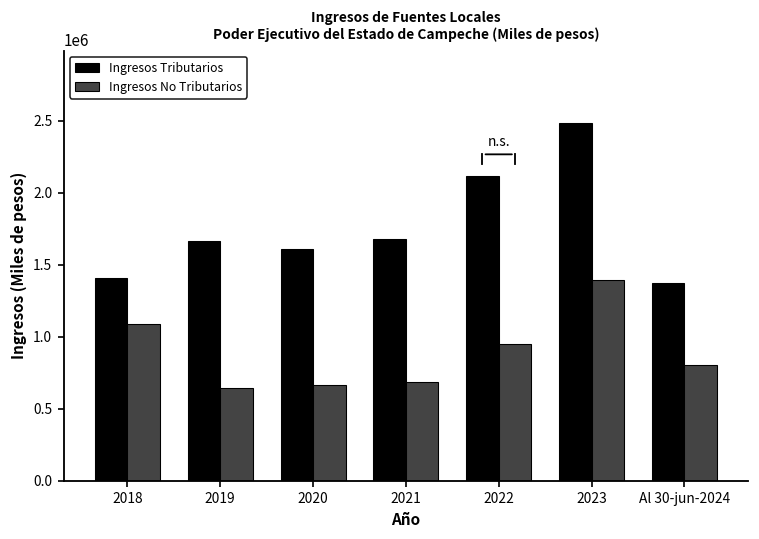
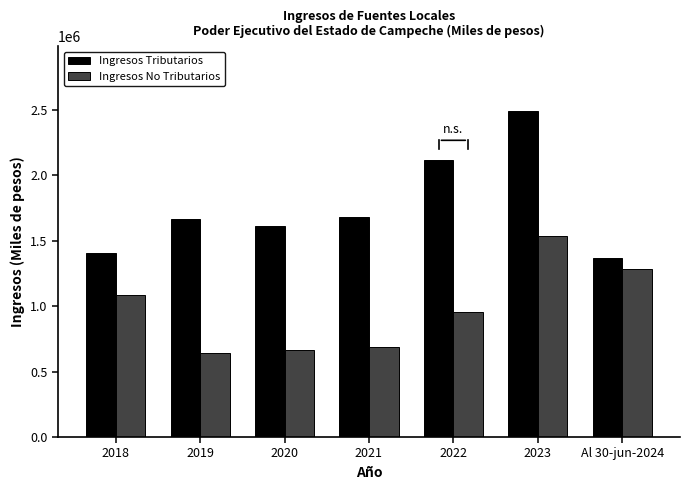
  {
    "Ingresos No Tributarios": {
      "2018": 1090000,
      "2019": 650000,
      "2020": 660000,
      "2021": 690000,
      "2022": 950000,
-     "2023": 1390000,
-     "Al 30-jun-2024": 810000
+     "2023": 1530000,
+     "Al 30-jun-2024": 1280000
    }
  }
